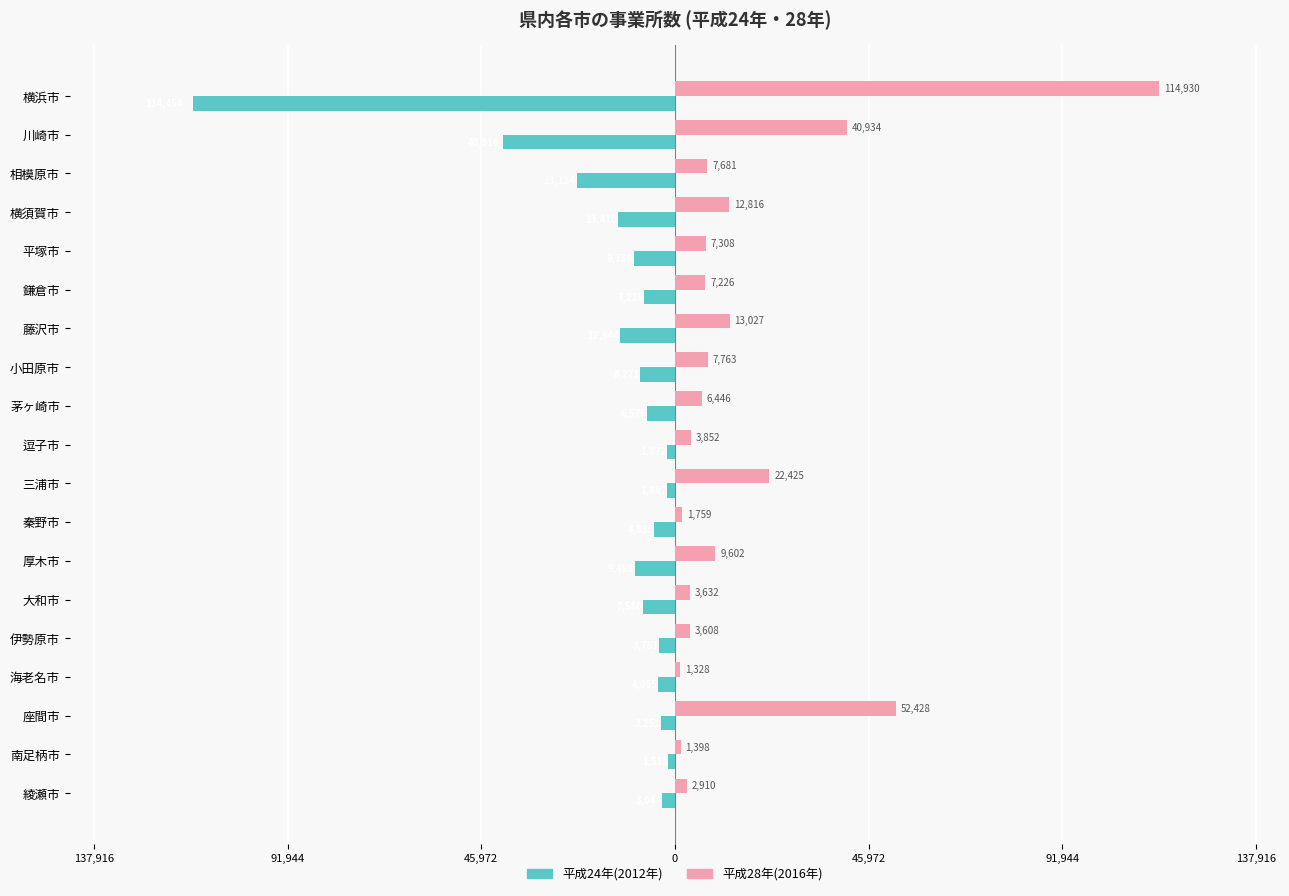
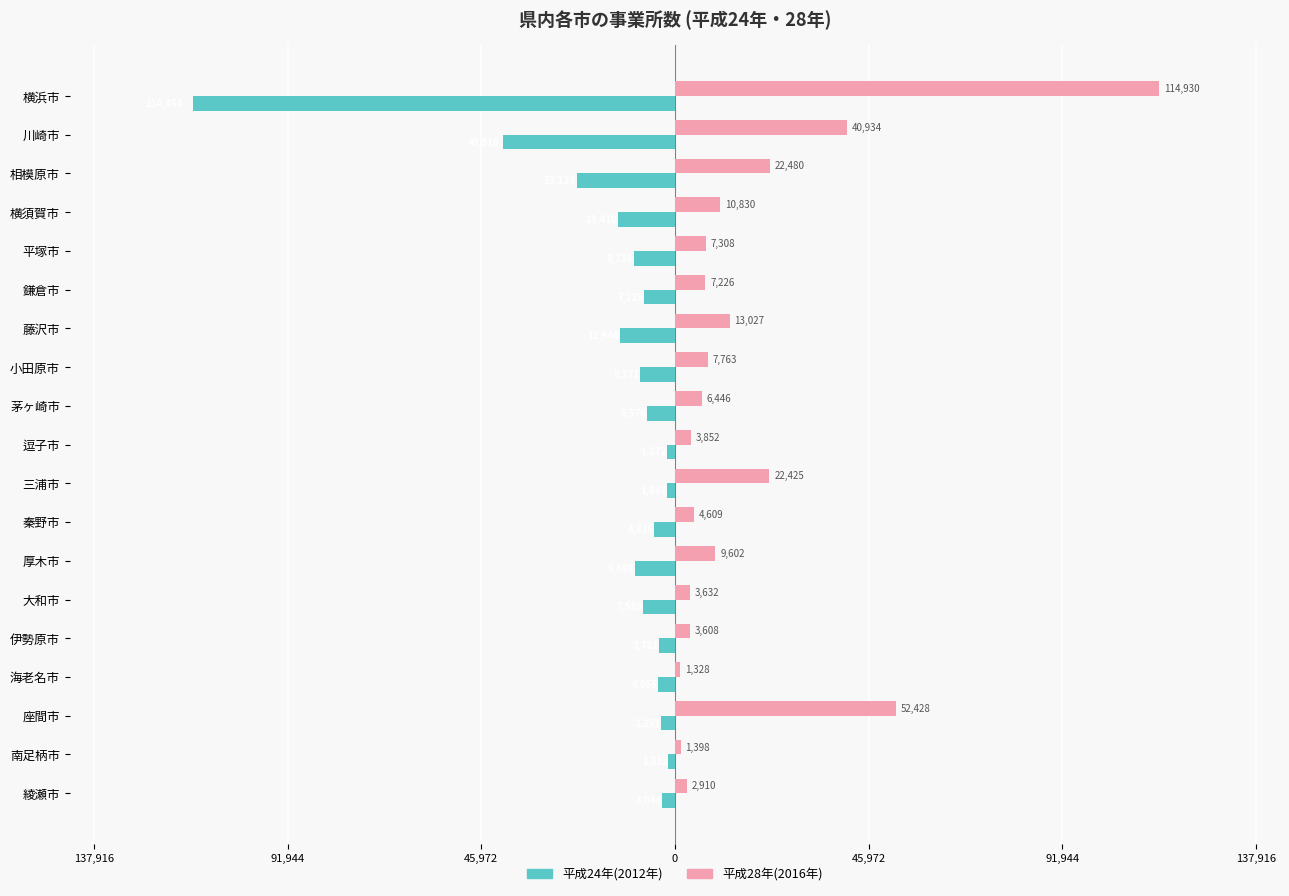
  {
    "平成28年(2016年)": {
      "横浜市": "114,930",
      "川崎市": "40,934",
-     "相模原市": "7,681",
-     "横須賀市": "12,816",
+     "相模原市": "22,480",
+     "横須賀市": "10,830",
      "平塚市": "7,308",
      "鎌倉市": "7,226",
      "藤沢市": "13,027",
      "小田原市": "7,763",
      "茅ヶ崎市": "6,446",
      "逗子市": "3,852",
      "三浦市": "22,425",
-     "秦野市": "1,759",
+     "秦野市": "4,609",
      "厚木市": "9,602",
      "大和市": "3,632",
      "伊勢原市": "3,608",
      "海老名市": "1,328",
      "座間市": "52,428",
      "南足柄市": "1,398",
      "綾瀬市": "2,910"
    }
  }
